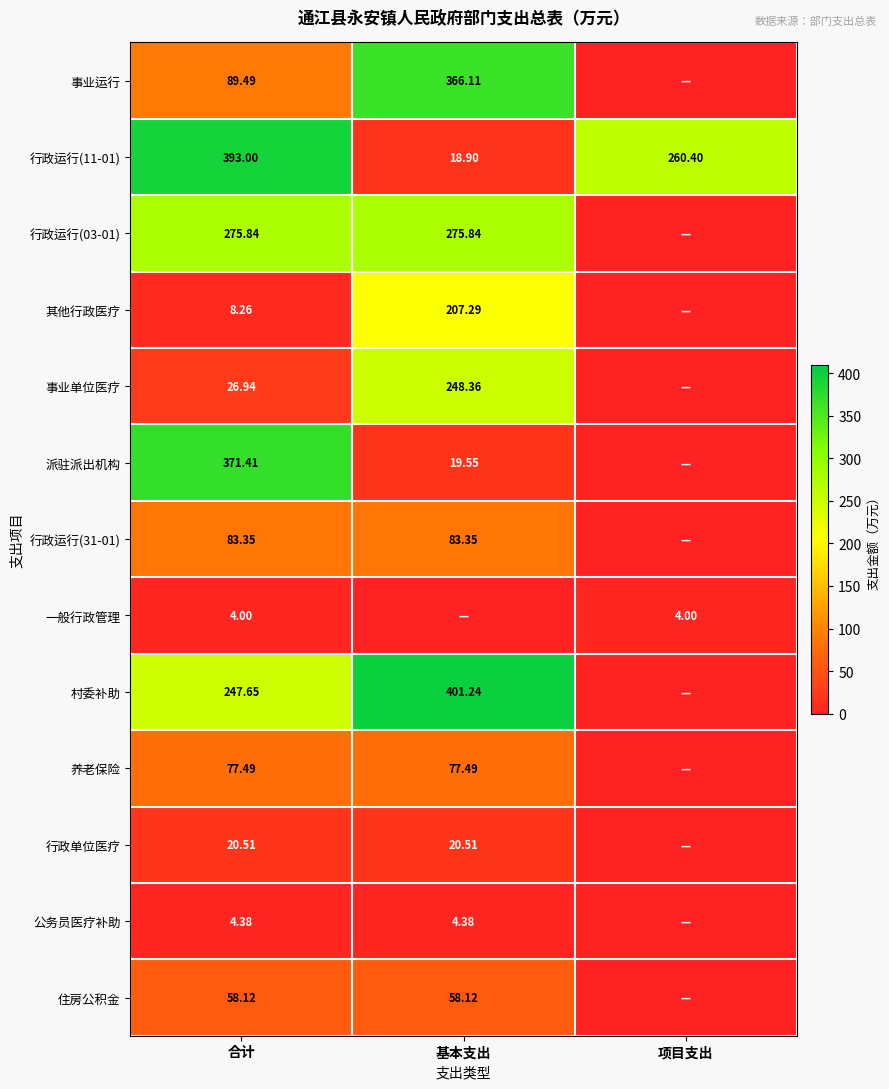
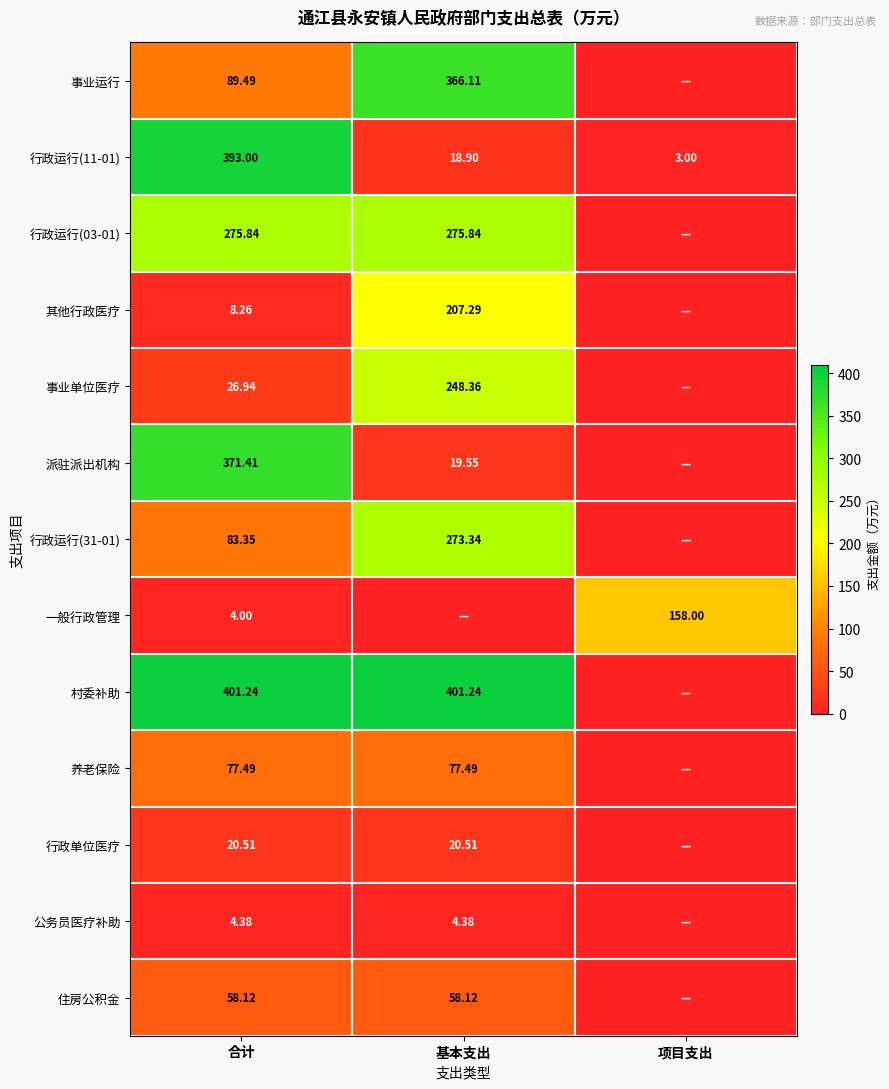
  {
    "事业运行": {
      "合计": 89.49,
      "基本支出": 366.11
    },
    "行政运行(11-01)": {
      "合计": 393.00,
      "基本支出": 18.90,
-     "项目支出": 260.40
+     "项目支出": 3.00
    },
    "行政运行(03-01)": {
      "合计": 275.84,
      "基本支出": 275.84
    },
    "其他行政医疗": {
      "合计": 8.26,
      "基本支出": 207.29
    },
    "事业单位医疗": {
      "合计": 26.94,
      "基本支出": 248.36
    },
    "派驻派出机构": {
      "合计": 371.41,
      "基本支出": 19.55
    },
    "行政运行(31-01)": {
      "合计": 83.35,
-     "基本支出": 83.35
+     "基本支出": 273.34
    },
    "一般行政管理": {
      "合计": 4.00,
-     "项目支出": 4.00
+     "项目支出": 158.00
    },
    "村委补助": {
-     "合计": 247.65,
+     "合计": 401.24,
      "基本支出": 401.24
    },
    "养老保险": {
      "合计": 77.49,
      "基本支出": 77.49
    },
    "行政单位医疗": {
      "合计": 20.51,
      "基本支出": 20.51
    },
    "公务员医疗补助": {
      "合计": 4.38,
      "基本支出": 4.38
    },
    "住房公积金": {
      "合计": 58.12,
      "基本支出": 58.12
    }
  }
